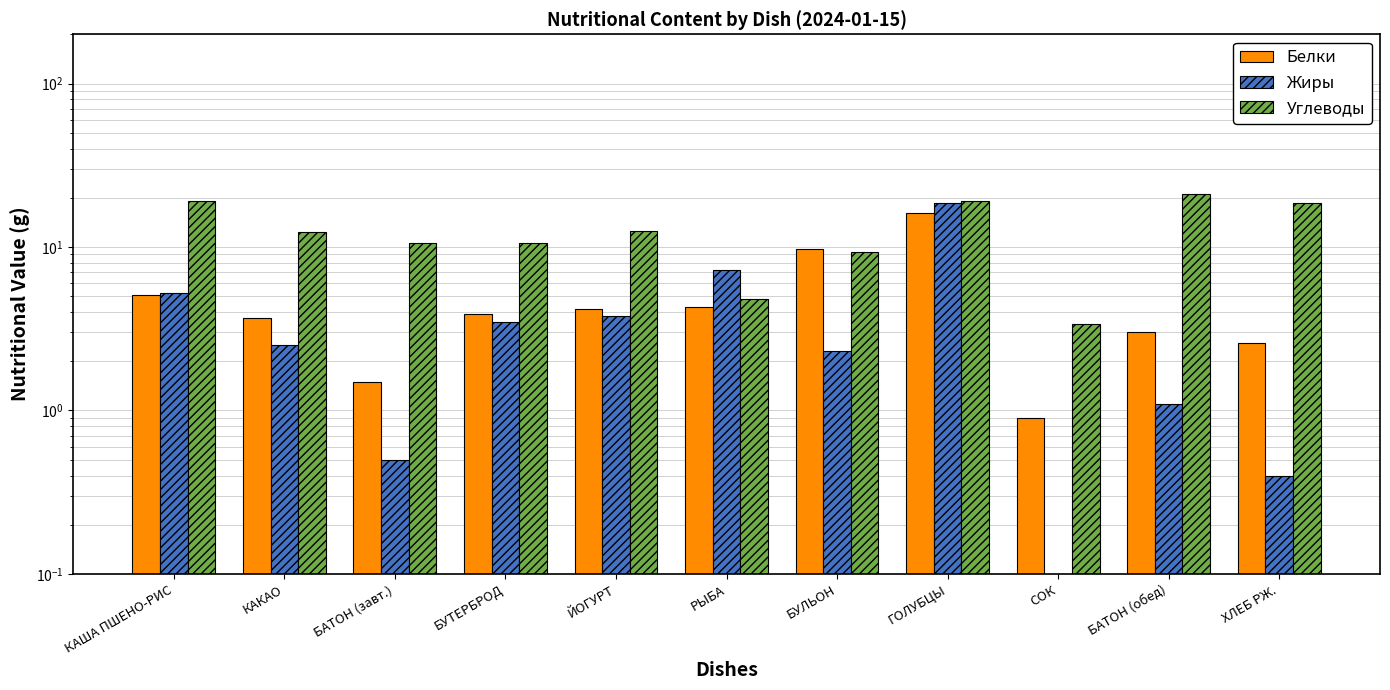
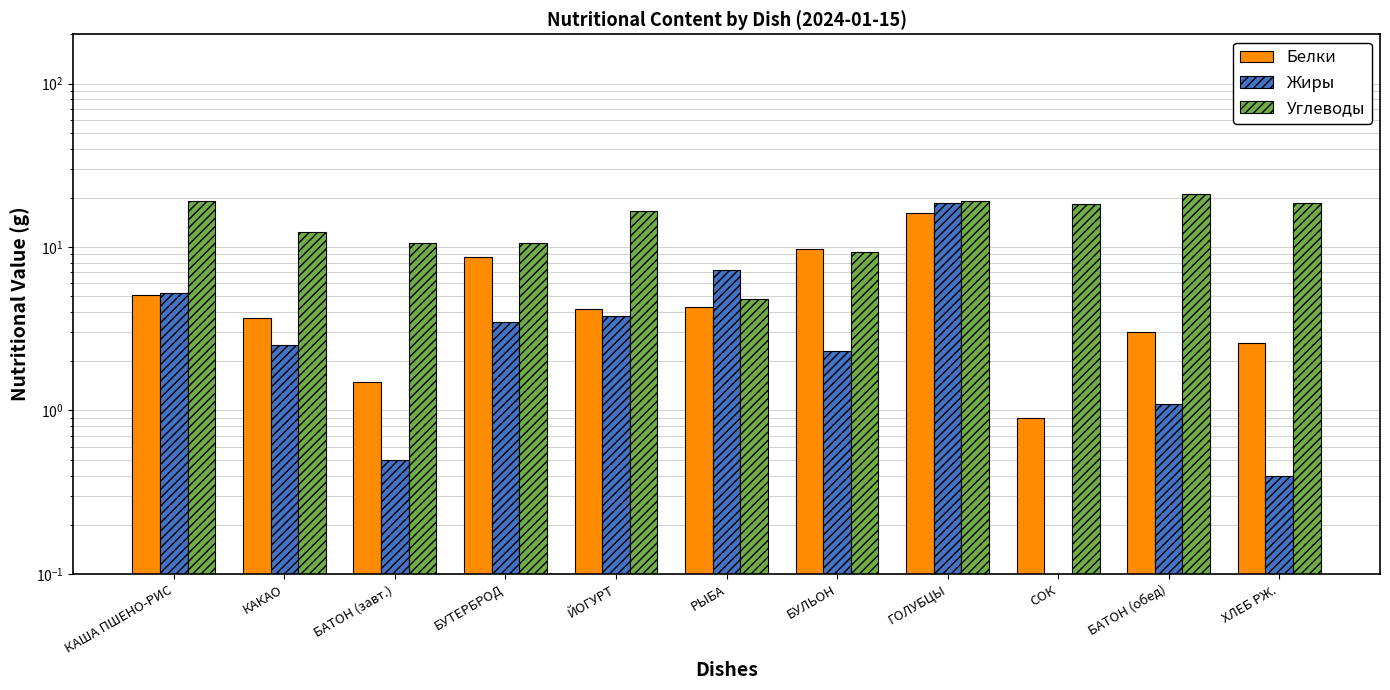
  {
    "Белки": {
      "КАША ПШЕНО-РИС": 5.1,
      "КАКАО": 3.7,
      "БАТОН (завт.)": 1.5,
-     "БУТЕРБРОД": 3.9,
+     "БУТЕРБРОД": 9,
      "ЙОГУРТ": 4.2,
      "РЫБА": 4.3,
      "БУЛЬОН": 10,
      "ГОЛУБЦЫ": 16,
      "СОК": 0.9,
      "БАТОН (обед)": 3.0,
      "ХЛЕБ РЖ.": 2.6
    },
    "Жиры": {
      "КАША ПШЕНО-РИС": 5.2,
      "КАКАО": 2.5,
      "БАТОН (завт.)": 0.5,
      "БУТЕРБРОД": 3.5,
      "ЙОГУРТ": 3.8,
      "РЫБА": 7,
      "БУЛЬОН": 2.3,
      "ГОЛУБЦЫ": 19,
      "СОК": 0.1,
      "БАТОН (обед)": 1.1,
      "ХЛЕБ РЖ.": 0.4
    },
    "Углеводы": {
      "КАША ПШЕНО-РИС": 19,
      "КАКАО": 12,
      "БАТОН (завт.)": 11,
      "БУТЕРБРОД": 11,
-     "ЙОГУРТ": 13,
+     "ЙОГУРТ": 17,
      "РЫБА": 4.8,
      "БУЛЬОН": 9,
      "ГОЛУБЦЫ": 19,
-     "СОК": 3.4,
+     "СОК": 18,
      "БАТОН (обед)": 21,
      "ХЛЕБ РЖ.": 19
    }
  }
